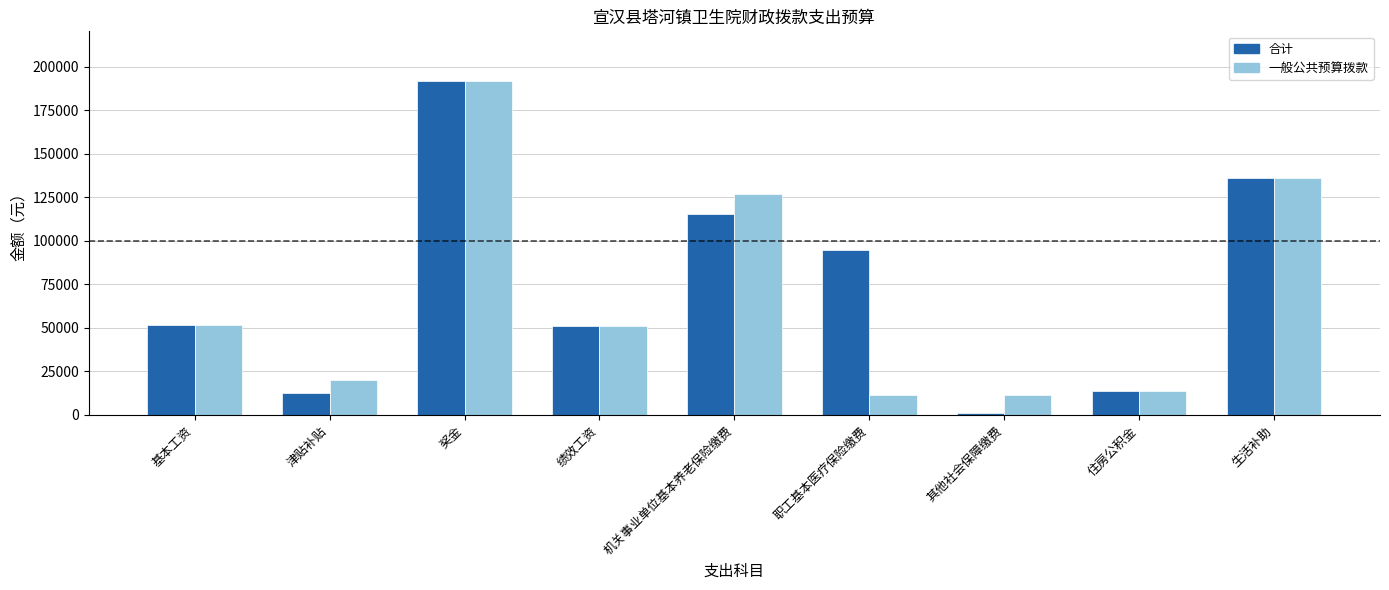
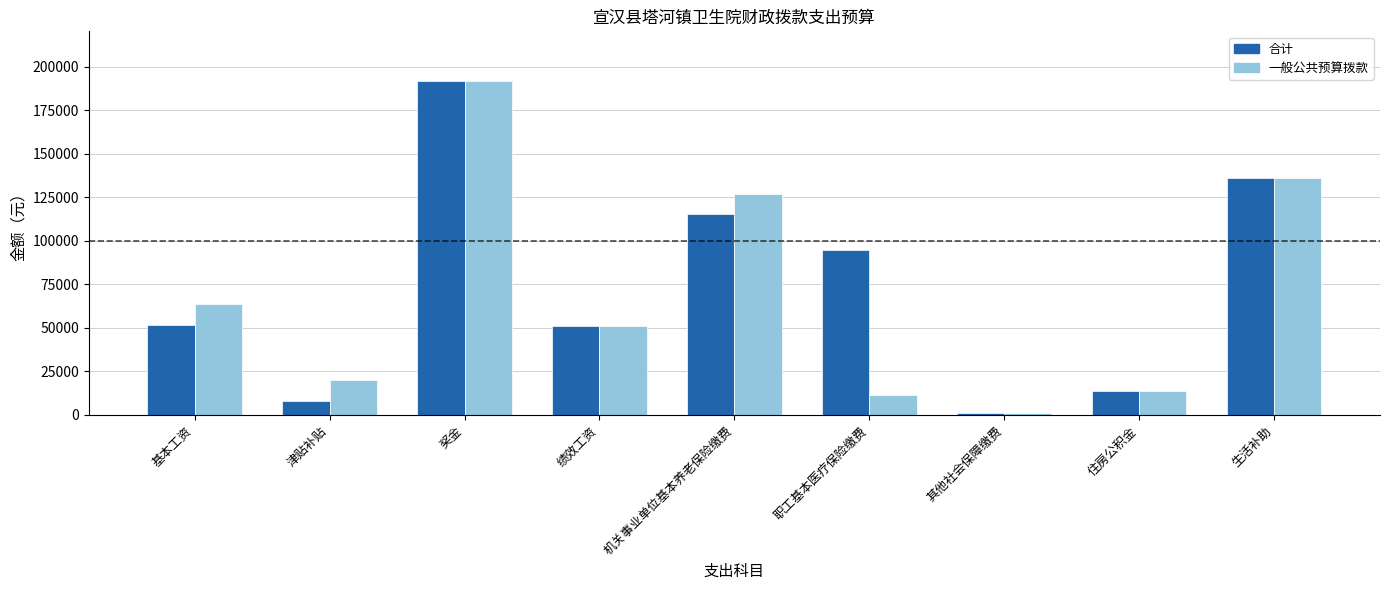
  {
    "合计": {
      "基本工资": 52000,
-     "津贴补贴": 12000,
+     "津贴补贴": 8000,
      "奖金": 192000,
      "绩效工资": 51000,
      "机关事业单位基本养老保险缴费": 116000,
      "职工基本医疗保险缴费": 95000,
      "住房公积金": 14000,
      "生活补助": 136000
    },
    "一般公共预算拨款": {
-     "基本工资": 52000,
+     "基本工资": 64000,
      "津贴补贴": 20000,
      "奖金": 192000,
      "绩效工资": 51000,
      "机关事业单位基本养老保险缴费": 127000,
      "职工基本医疗保险缴费": 11000,
-     "其他社会保障缴费": 11000,
+     "其他社会保障缴费": 1000,
      "住房公积金": 14000,
      "生活补助": 136000
    }
  }
